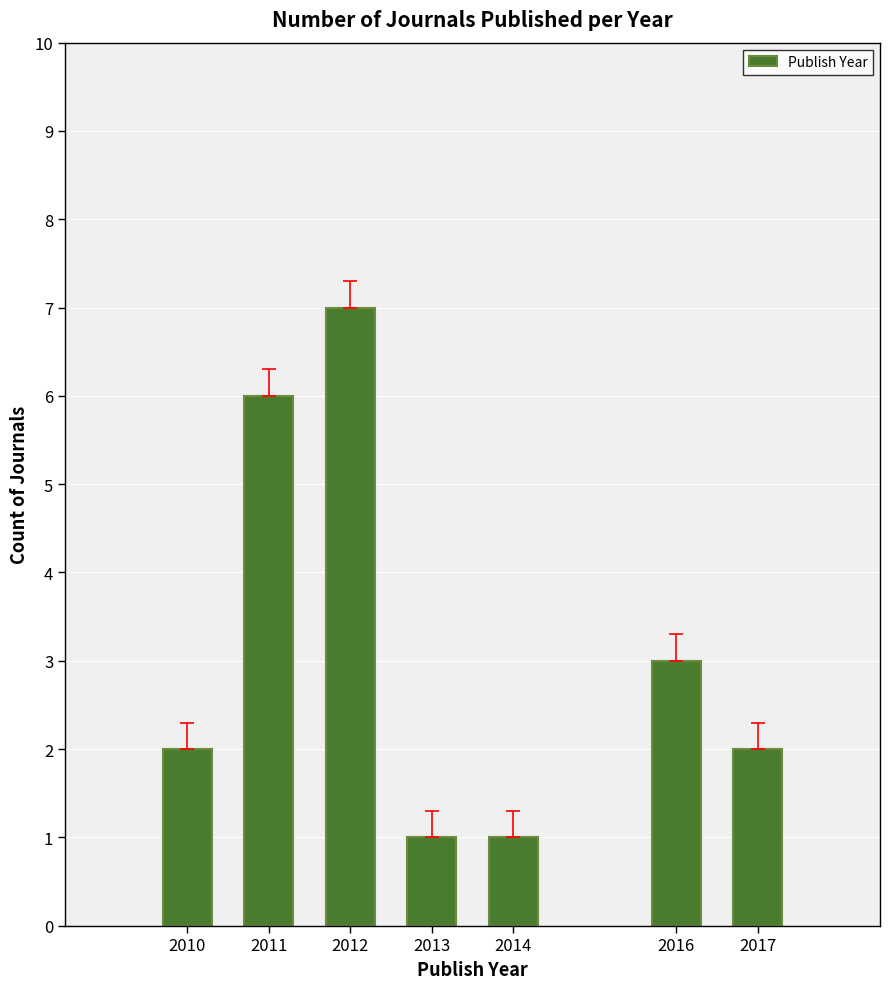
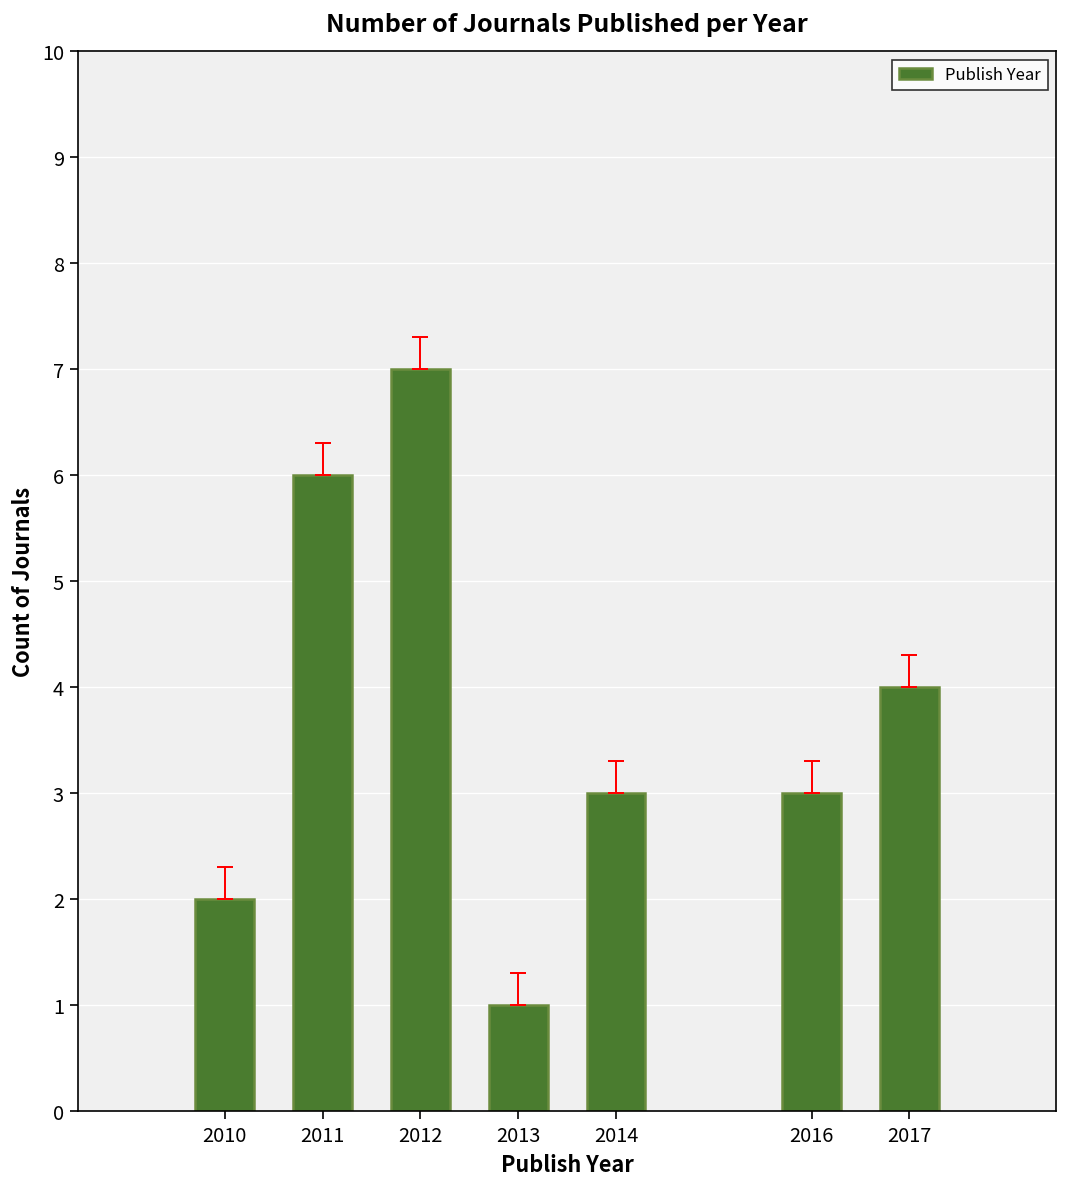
  {
    "Publish Year": {
      "2010": 2,
      "2011": 6,
      "2012": 7,
      "2013": 1,
-     "2014": 1,
+     "2014": 3,
      "2016": 3,
-     "2017": 2
+     "2017": 4
    }
  }
